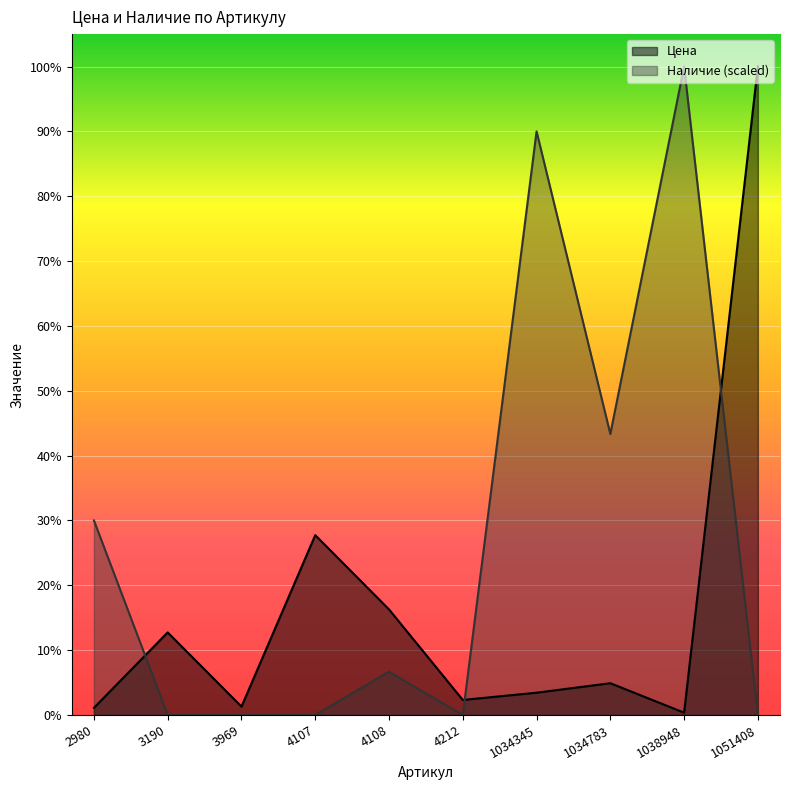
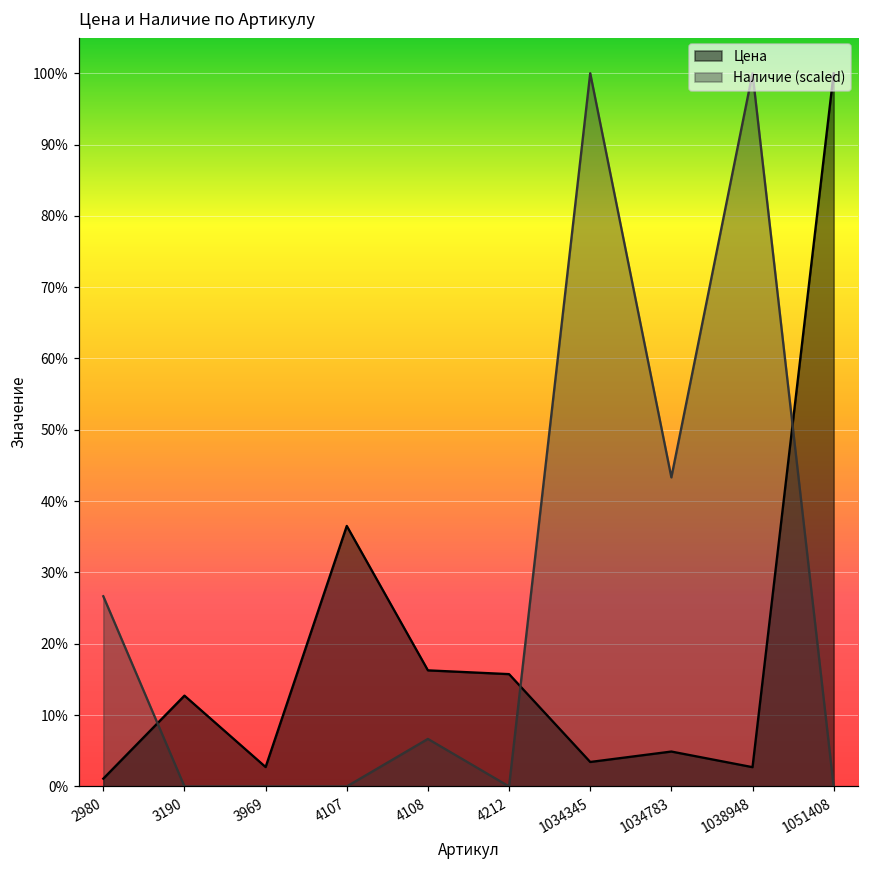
  {
    "Цена": {
      "2980": "1%",
      "3190": "13%",
-     "3969": "1%",
-     "4107": "28%",
+     "3969": "3%",
+     "4107": "37%",
      "4108": "16%",
-     "4212": "2%",
+     "4212": "16%",
      "1034345": "3%",
      "1034783": "5%",
-     "1038948": "0%"
+     "1038948": "3%"
    },
    "Наличие (scaled)": {
-     "2980": "30%",
+     "2980": "27%",
      "3190": "0%",
      "3969": "0%",
      "4107": "0%",
      "4108": "7%",
      "4212": "0%",
-     "1034345": "90%",
+     "1034345": "100%",
      "1034783": "43%",
      "1051408": "0%"
    }
  }
